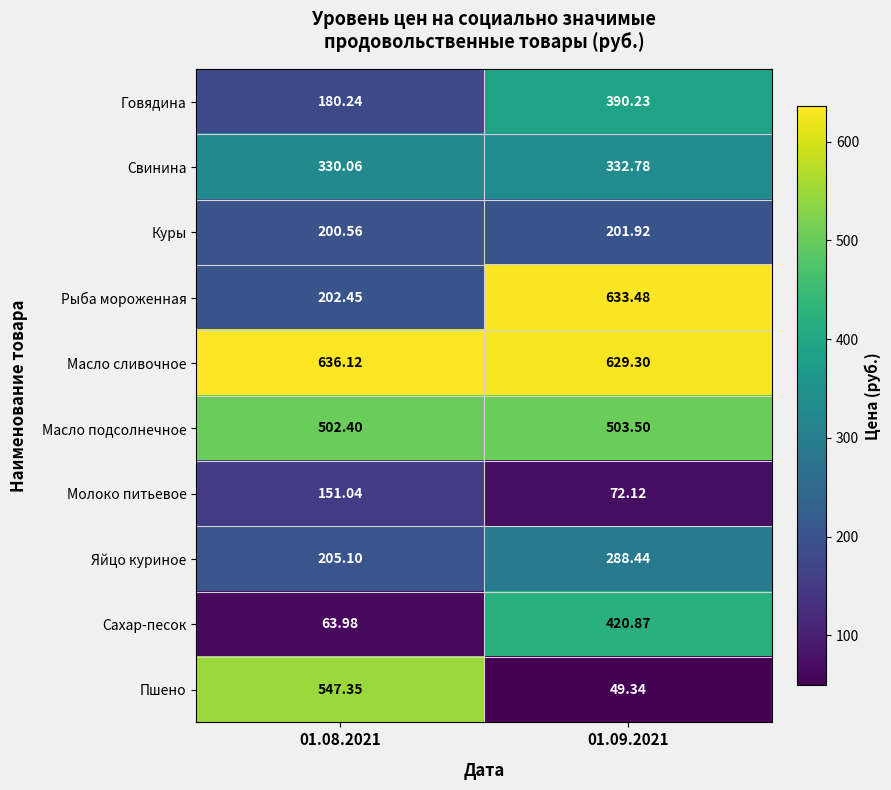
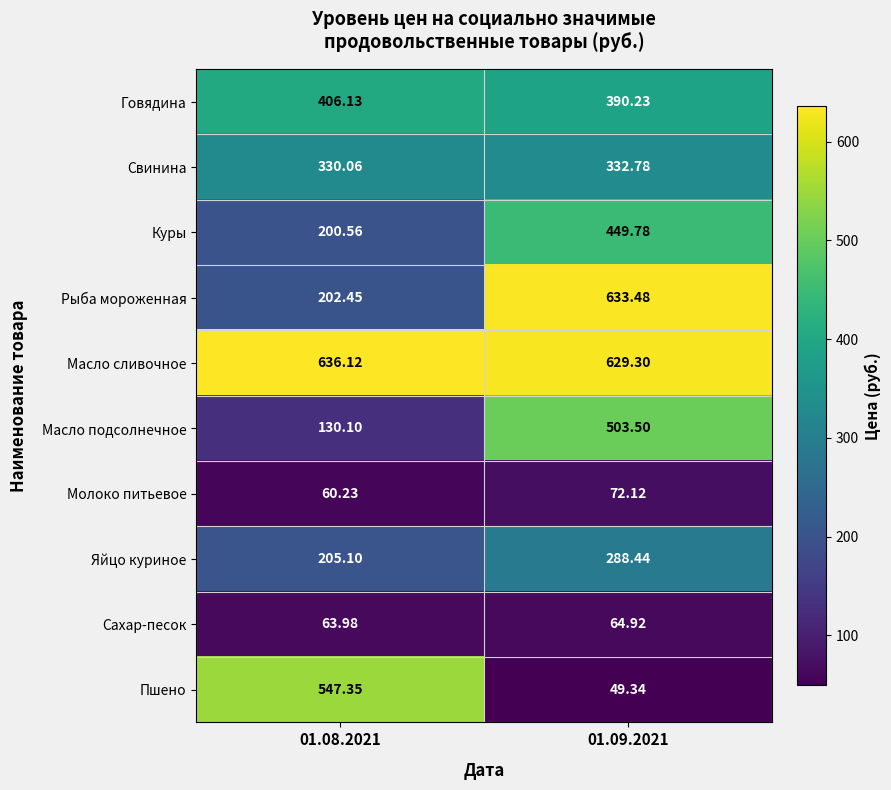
  {
    "Говядина": {
-     "01.08.2021": 180.24,
+     "01.08.2021": 406.13,
      "01.09.2021": 390.23
    },
    "Свинина": {
      "01.08.2021": 330.06,
      "01.09.2021": 332.78
    },
    "Куры": {
      "01.08.2021": 200.56,
-     "01.09.2021": 201.92
+     "01.09.2021": 449.78
    },
    "Рыба мороженная": {
      "01.08.2021": 202.45,
      "01.09.2021": 633.48
    },
    "Масло сливочное": {
      "01.08.2021": 636.12,
      "01.09.2021": 629.30
    },
    "Масло подсолнечное": {
-     "01.08.2021": 502.40,
+     "01.08.2021": 130.10,
      "01.09.2021": 503.50
    },
    "Молоко питьевое": {
-     "01.08.2021": 151.04,
+     "01.08.2021": 60.23,
      "01.09.2021": 72.12
    },
    "Яйцо куриное": {
      "01.08.2021": 205.10,
      "01.09.2021": 288.44
    },
    "Сахар-песок": {
      "01.08.2021": 63.98,
-     "01.09.2021": 420.87
+     "01.09.2021": 64.92
    },
    "Пшено": {
      "01.08.2021": 547.35,
      "01.09.2021": 49.34
    }
  }
